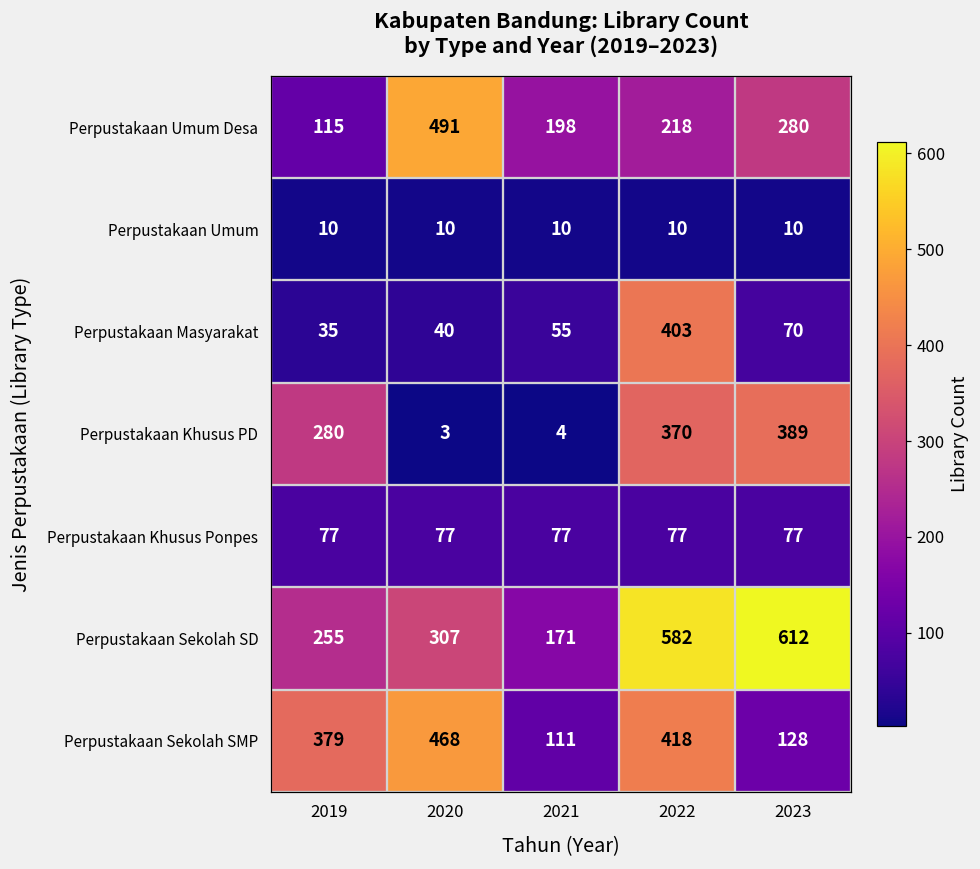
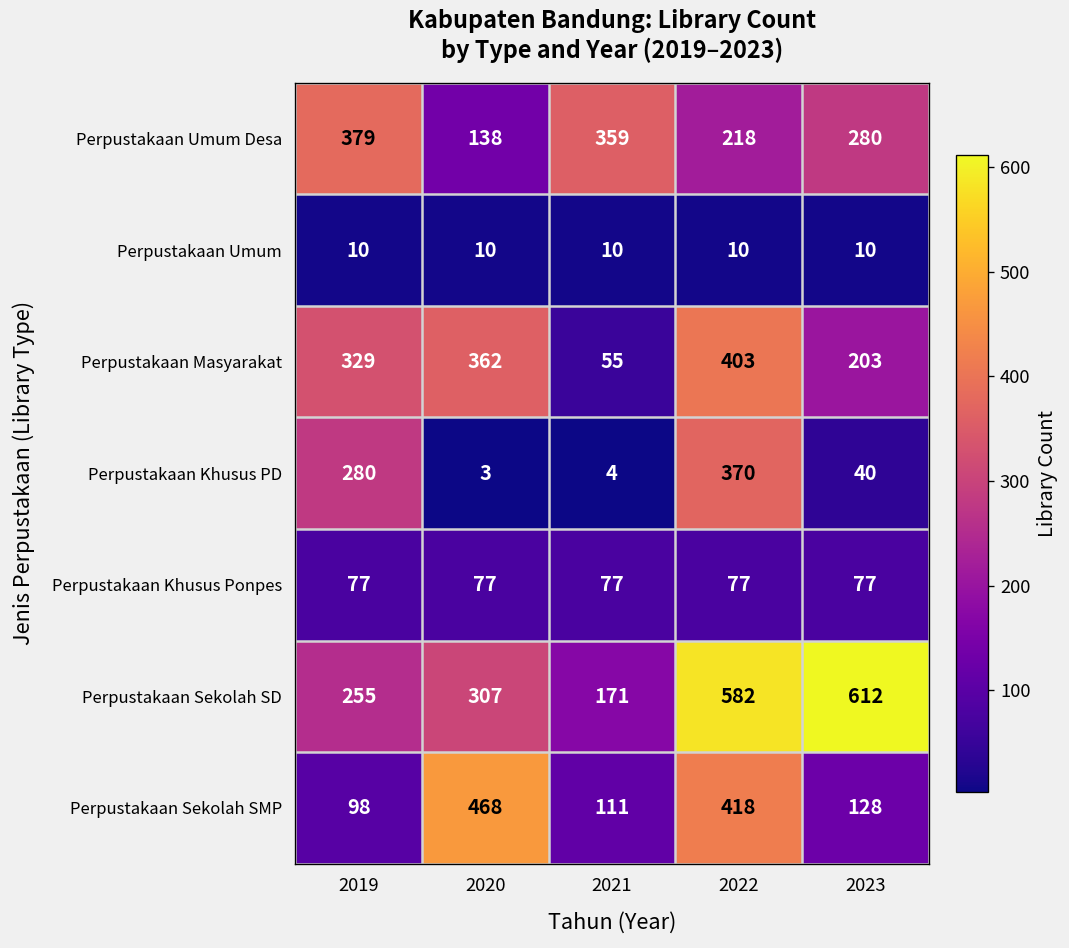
  {
    "Perpustakaan Umum Desa": {
-     "2019": 115,
-     "2020": 491,
-     "2021": 198,
+     "2019": 379,
+     "2020": 138,
+     "2021": 359,
      "2022": 218,
      "2023": 280
    },
    "Perpustakaan Umum": {
      "2019": 10,
      "2020": 10,
      "2021": 10,
      "2022": 10,
      "2023": 10
    },
    "Perpustakaan Masyarakat": {
-     "2019": 35,
-     "2020": 40,
+     "2019": 329,
+     "2020": 362,
      "2021": 55,
      "2022": 403,
-     "2023": 70
+     "2023": 203
    },
    "Perpustakaan Khusus PD": {
      "2019": 280,
      "2020": 3,
      "2021": 4,
      "2022": 370,
-     "2023": 389
+     "2023": 40
    },
    "Perpustakaan Khusus Ponpes": {
      "2019": 77,
      "2020": 77,
      "2021": 77,
      "2022": 77,
      "2023": 77
    },
    "Perpustakaan Sekolah SD": {
      "2019": 255,
      "2020": 307,
      "2021": 171,
      "2022": 582,
      "2023": 612
    },
    "Perpustakaan Sekolah SMP": {
-     "2019": 379,
+     "2019": 98,
      "2020": 468,
      "2021": 111,
      "2022": 418,
      "2023": 128
    }
  }
